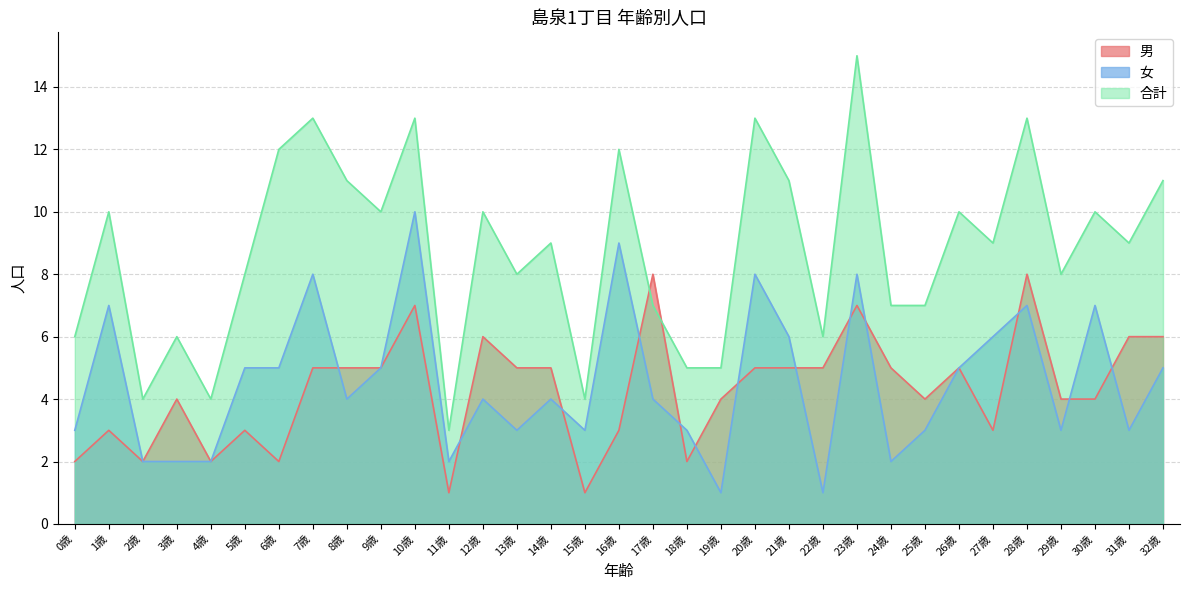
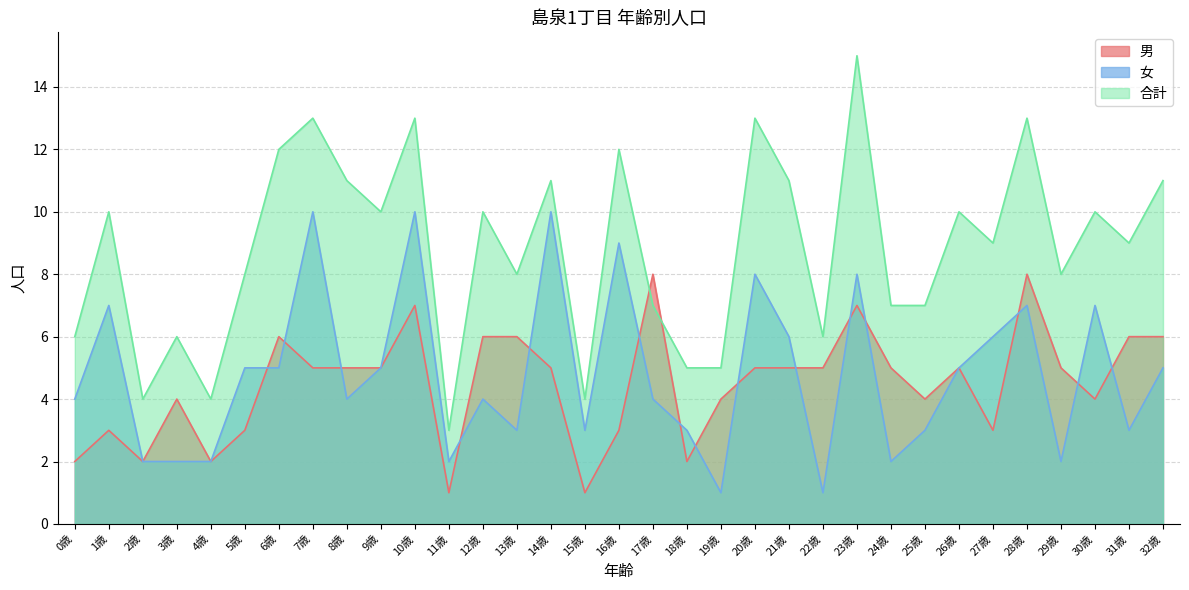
  {
    "男": {
      "0歳": 2,
      "1歳": 3,
      "3歳": 4,
      "5歳": 3,
-     "6歳": 2,
+     "6歳": 6,
      "7歳": 5,
      "8歳": 5,
      "10歳": 7,
      "11歳": 1,
      "12歳": 6,
-     "13歳": 5,
+     "13歳": 6,
      "14歳": 5,
      "15歳": 1,
      "16歳": 3,
      "17歳": 8,
      "18歳": 2,
      "19歳": 4,
      "20歳": 5,
      "21歳": 5,
      "22歳": 5,
      "23歳": 7,
      "24歳": 5,
      "25歳": 4,
      "27歳": 3,
      "28歳": 8,
-     "29歳": 4,
+     "29歳": 5,
      "30歳": 4,
      "31歳": 6,
      "32歳": 6
    },
    "女": {
-     "0歳": 3,
+     "0歳": 4,
      "1歳": 7,
      "3歳": 2,
      "5歳": 5,
      "6歳": 5,
-     "7歳": 8,
+     "7歳": 10,
      "8歳": 4,
      "10歳": 10,
      "11歳": 2,
      "12歳": 4,
      "13歳": 3,
-     "14歳": 4,
+     "14歳": 10,
      "15歳": 3,
      "16歳": 9,
      "17歳": 4,
      "18歳": 3,
      "19歳": 1,
      "20歳": 8,
      "21歳": 6,
      "22歳": 1,
      "23歳": 8,
      "24歳": 2,
      "25歳": 3,
      "27歳": 6,
      "28歳": 7,
-     "29歳": 3,
+     "29歳": 2,
      "30歳": 7,
      "31歳": 3,
      "32歳": 5
    },
    "合計": {
      "0歳": 6,
      "1歳": 10,
      "2歳": 4,
      "3歳": 6,
      "4歳": 4,
      "5歳": 8,
      "6歳": 12,
      "7歳": 13,
      "8歳": 11,
      "9歳": 10,
      "10歳": 13,
      "11歳": 3,
      "12歳": 10,
      "13歳": 8,
-     "14歳": 9,
+     "14歳": 11,
      "15歳": 4,
      "16歳": 12,
      "17歳": 7,
      "18歳": 5,
      "19歳": 5,
      "20歳": 13,
      "21歳": 11,
      "22歳": 6,
      "23歳": 15,
      "24歳": 7,
      "25歳": 7,
      "26歳": 10,
      "27歳": 9,
      "28歳": 13,
      "29歳": 8,
      "30歳": 10,
      "31歳": 9,
      "32歳": 11
    }
  }
